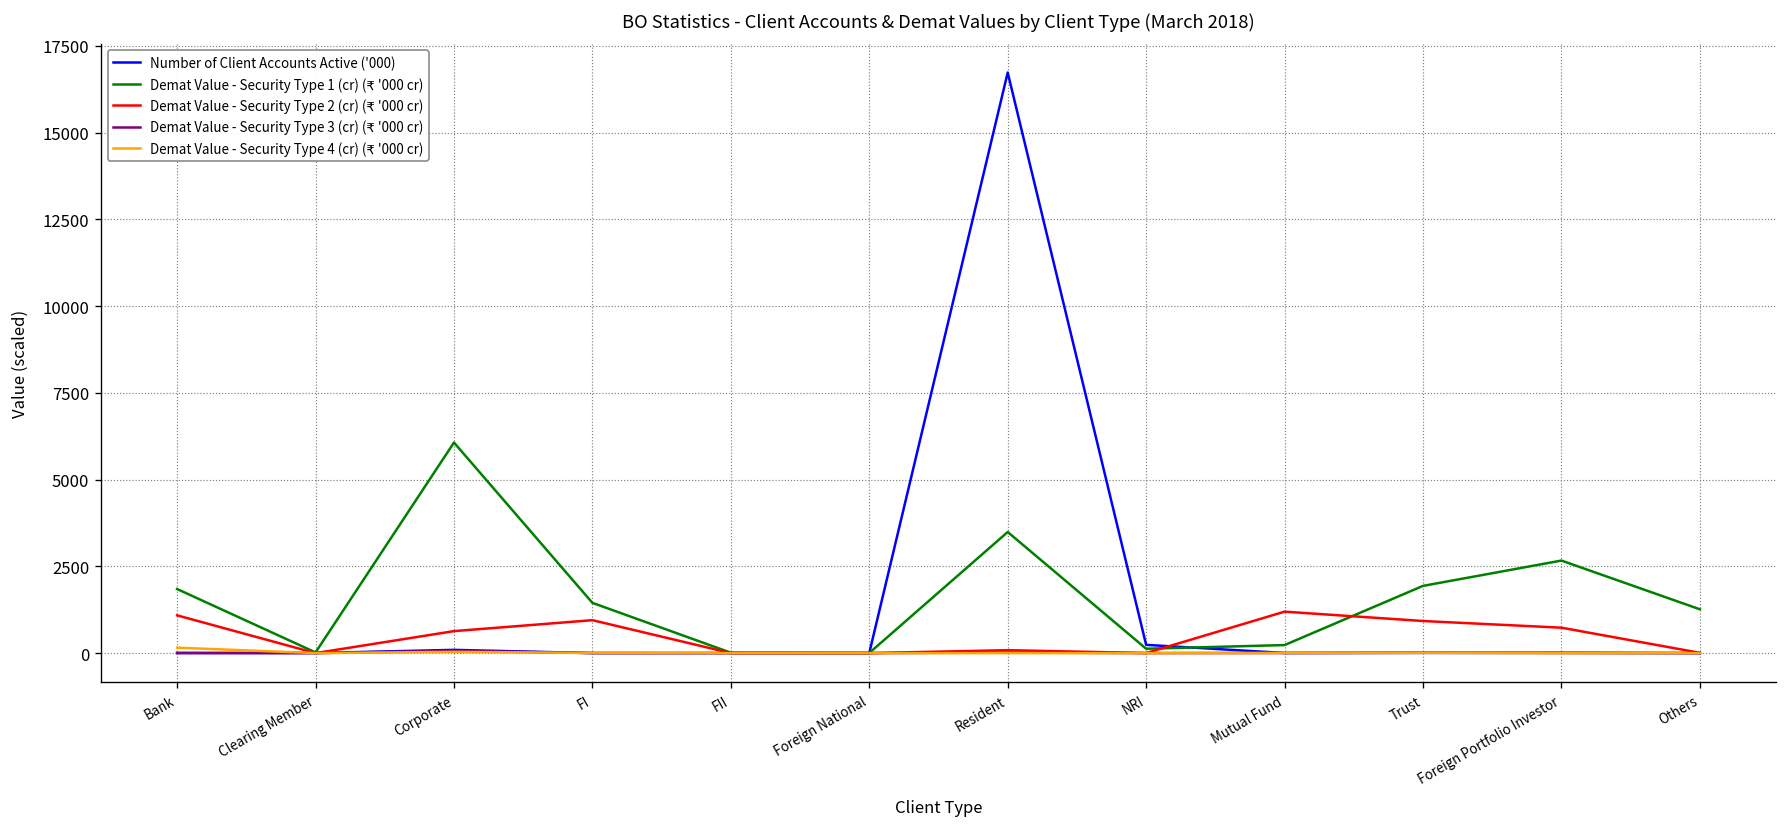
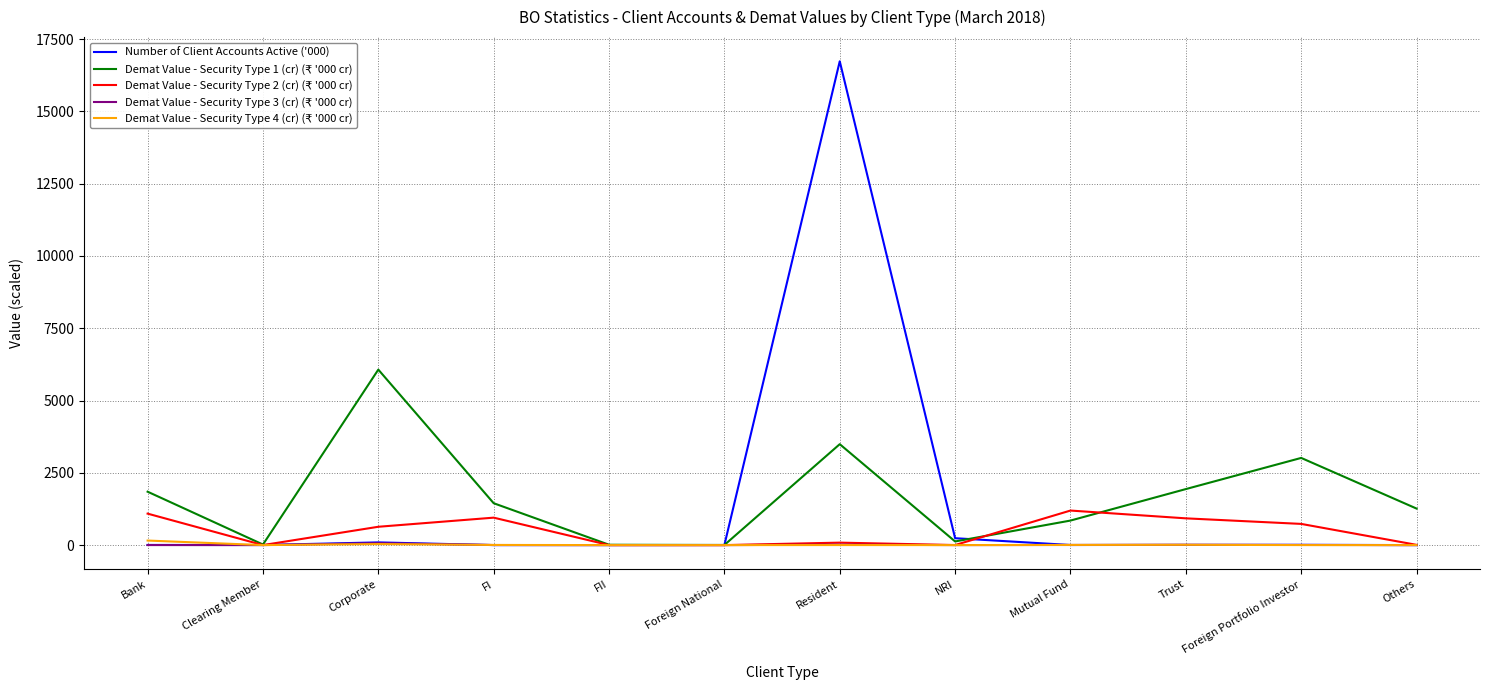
  {
    "Number of Client Accounts Active ('000)": {
      "Resident": 16700,
      "NRI": 200
    },
    "Demat Value - Security Type 1 (cr) (₹ '000 cr)": {
      "Bank": 1800,
      "Corporate": 6100,
      "FI": 1400,
      "Resident": 3500,
      "NRI": 100,
-     "Mutual Fund": 200,
+     "Mutual Fund": 800,
      "Trust": 1900,
-     "Foreign Portfolio Investor": 2700,
+     "Foreign Portfolio Investor": 3000,
      "Others": 1300
    },
    "Demat Value - Security Type 2 (cr) (₹ '000 cr)": {
      "Bank": 1100,
      "Corporate": 600,
      "FI": 900,
      "Mutual Fund": 1200,
      "Trust": 900,
      "Foreign Portfolio Investor": 700
    },
    "Demat Value - Security Type 4 (cr) (₹ '000 cr)": {
      "Bank": 200
    }
  }
